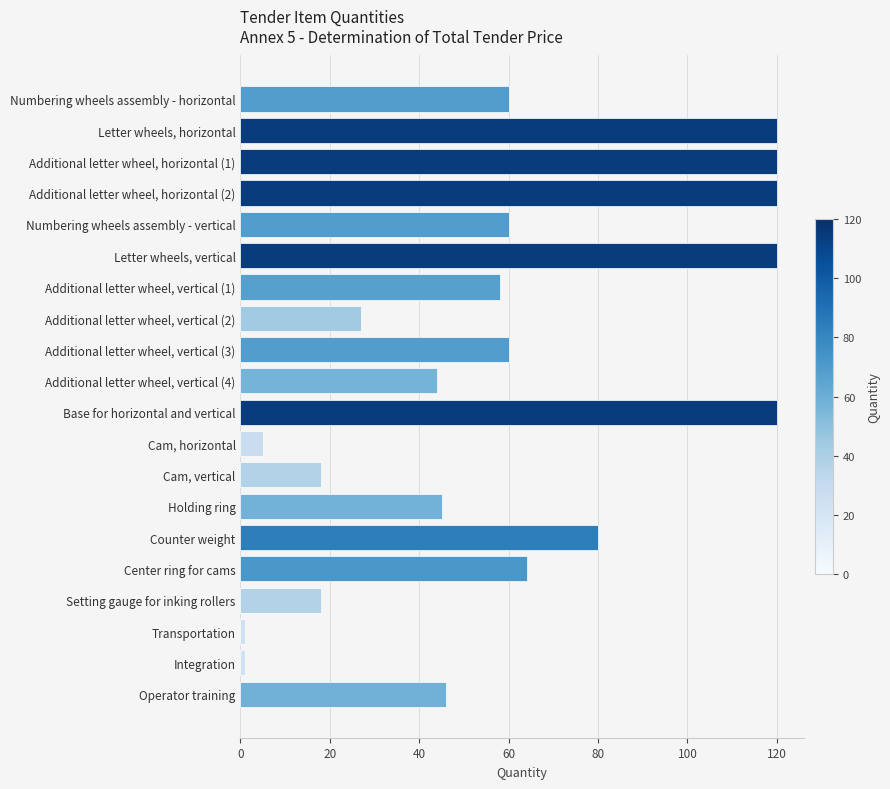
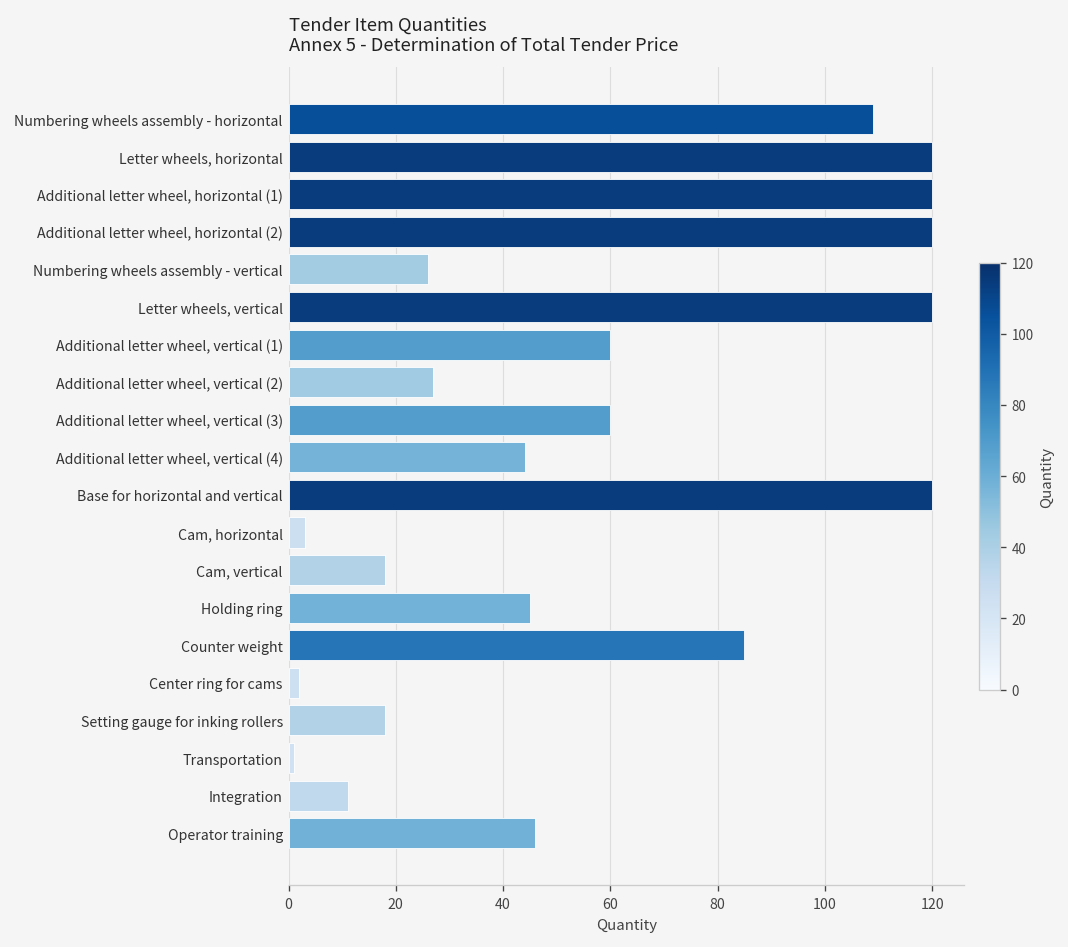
  {
-   "Numbering wheels assembly - horizontal": 60,
+   "Numbering wheels assembly - horizontal": 109,
    "Letter wheels, horizontal": 120,
    "Additional letter wheel, horizontal (1)": 120,
    "Additional letter wheel, horizontal (2)": 120,
-   "Numbering wheels assembly - vertical": 60,
+   "Numbering wheels assembly - vertical": 26,
    "Letter wheels, vertical": 120,
-   "Additional letter wheel, vertical (1)": 58,
+   "Additional letter wheel, vertical (1)": 60,
    "Additional letter wheel, vertical (2)": 27,
    "Additional letter wheel, vertical (3)": 60,
    "Additional letter wheel, vertical (4)": 44,
    "Base for horizontal and vertical": 120,
-   "Cam, horizontal": 5,
+   "Cam, horizontal": 3,
    "Cam, vertical": 18,
    "Holding ring": 45,
-   "Counter weight": 80,
-   "Center ring for cams": 64,
+   "Counter weight": 85,
+   "Center ring for cams": 2,
    "Setting gauge for inking rollers": 18,
    "Transportation": 1,
-   "Integration": 1,
+   "Integration": 11,
    "Operator training": 46
  }
